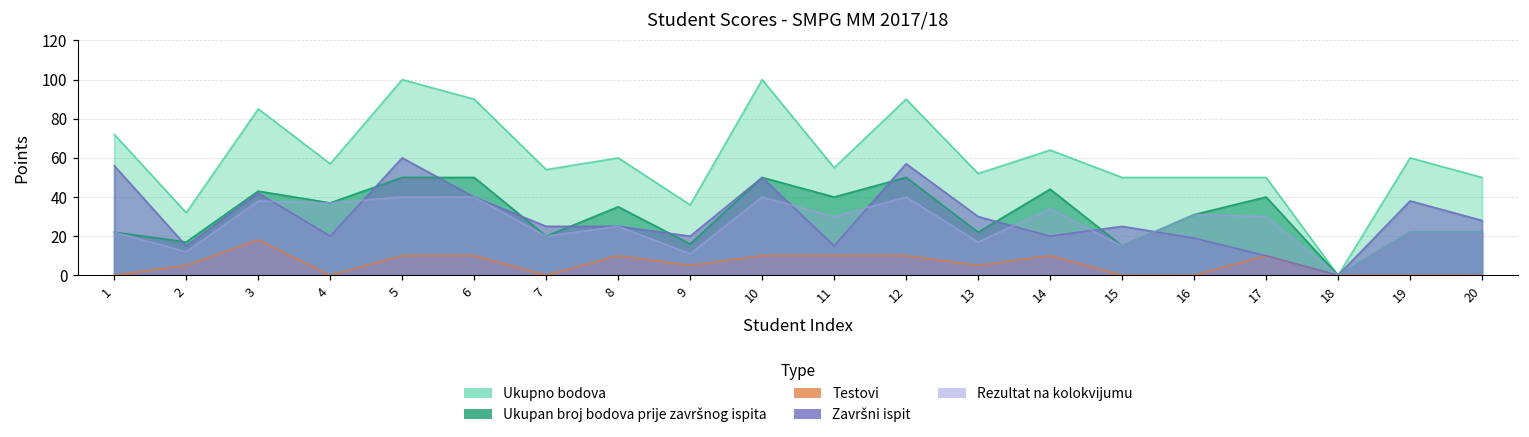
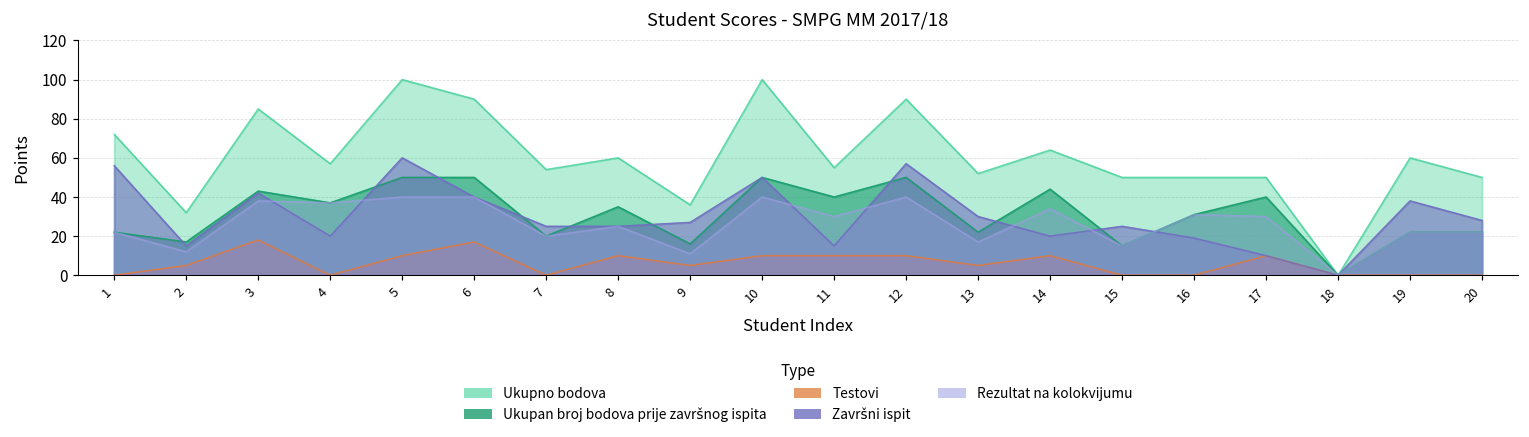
  {
    "Testovi": {
      "1": 0,
      "2": 5,
      "3": 18,
      "4": 0,
      "5": 10,
-     "6": 10,
+     "6": 17,
      "7": 0,
      "8": 10,
      "9": 5,
      "10": 10,
      "11": 10,
      "12": 10,
      "13": 5,
      "14": 10,
      "15": 0,
      "16": 0,
      "19": 0,
      "20": 0
    },
    "Završni ispit": {
      "1": 56,
      "2": 15,
      "4": 20,
      "5": 60,
      "7": 25,
-     "9": 20,
+     "9": 27,
      "11": 15,
      "12": 57,
      "13": 30,
      "14": 20,
      "15": 25,
      "16": 19,
      "19": 38,
      "20": 28
    },
    "Rezultat na kolokvijumu": {
      "2": 12,
      "3": 38,
      "5": 40,
      "9": 11,
      "10": 40,
      "11": 30,
      "12": 40,
      "13": 17,
      "14": 34,
      "17": 30
    }
  }
